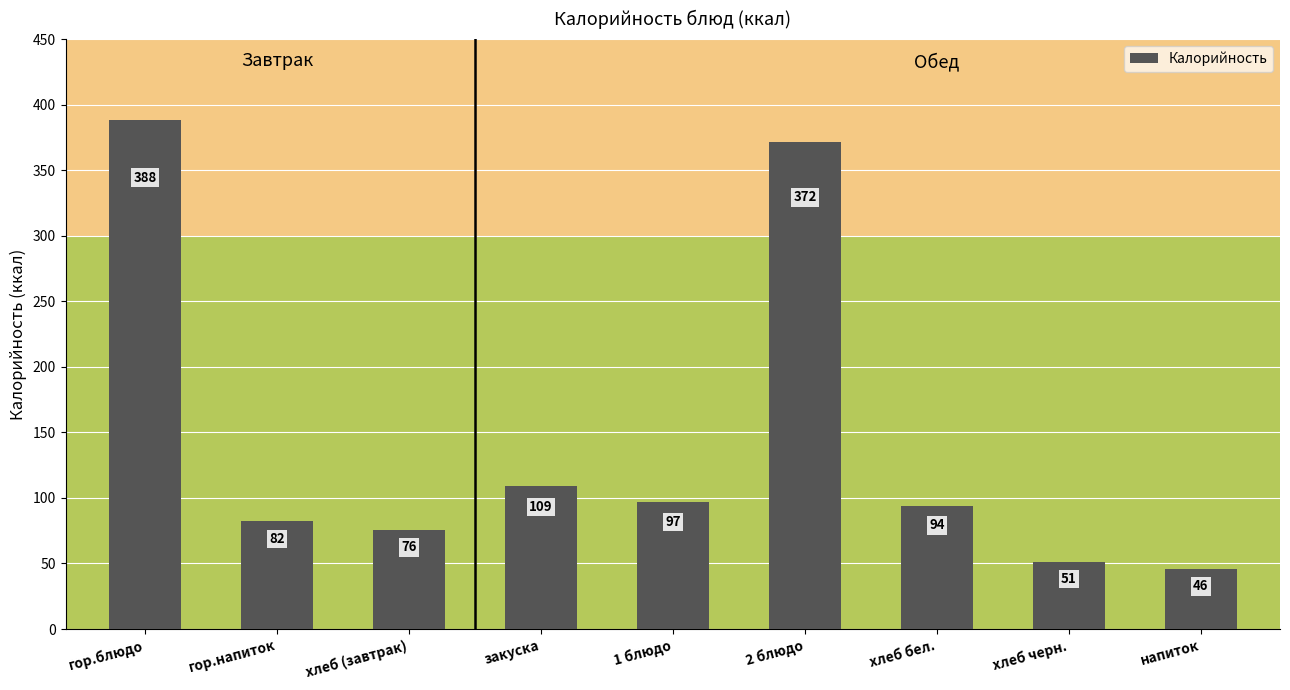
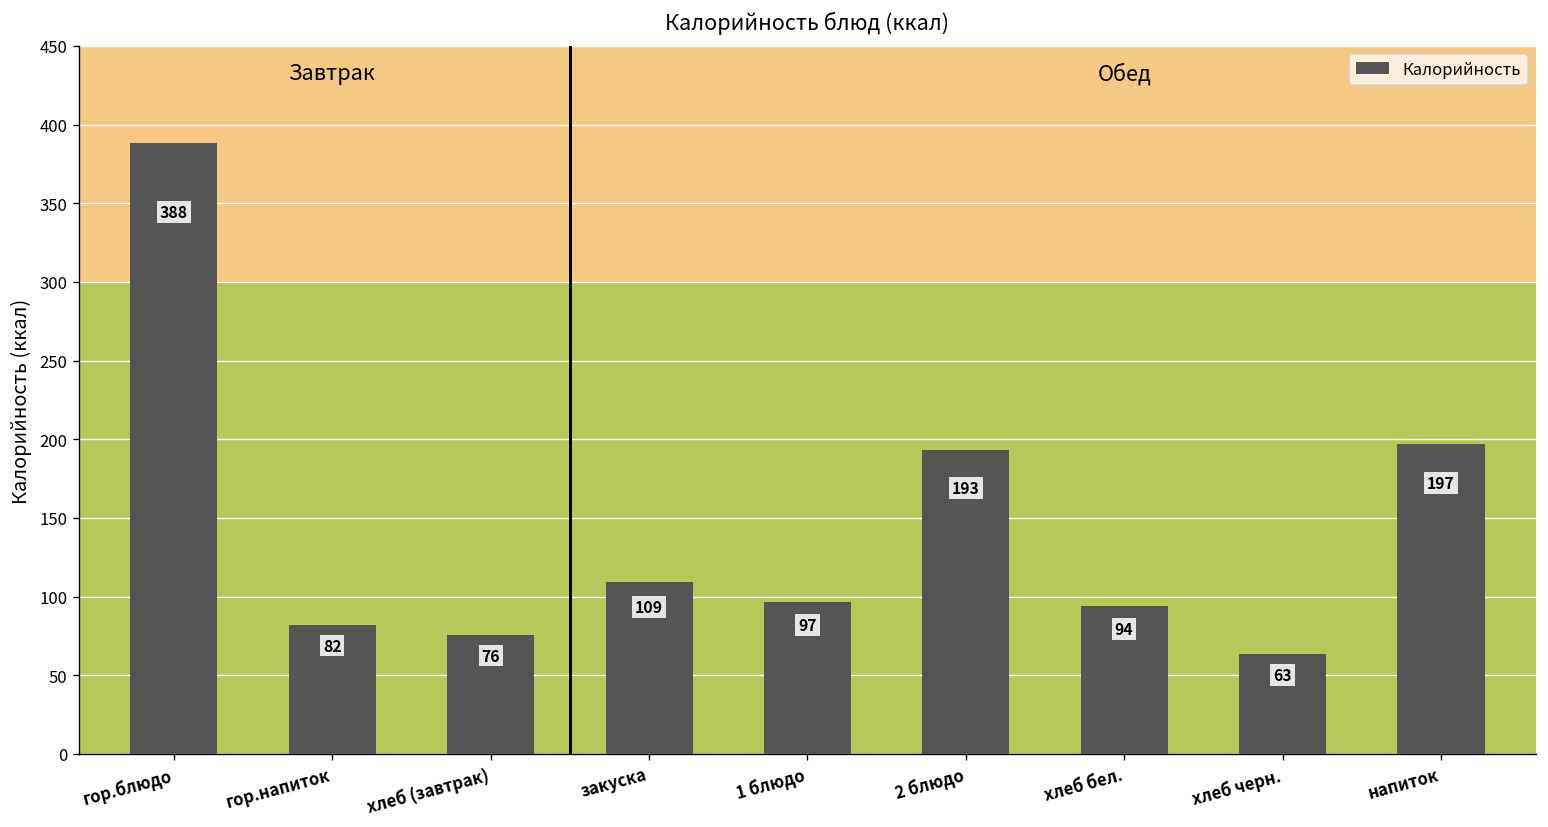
  {
-   "2 блюдо": 372,
-   "хлеб черн.": 51,
-   "напиток": 46
+   "2 блюдо": 193,
+   "хлеб черн.": 63,
+   "напиток": 197
  }
